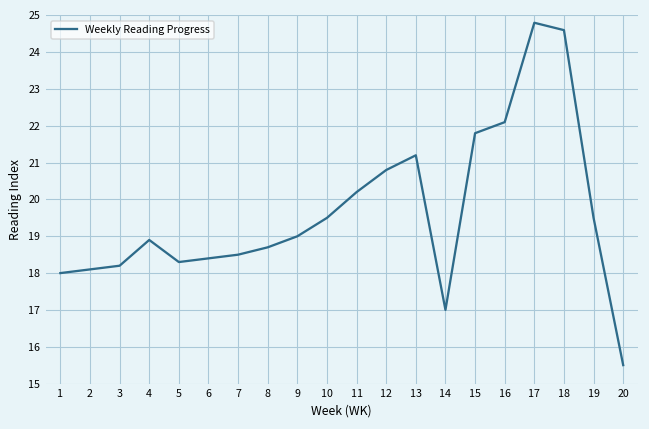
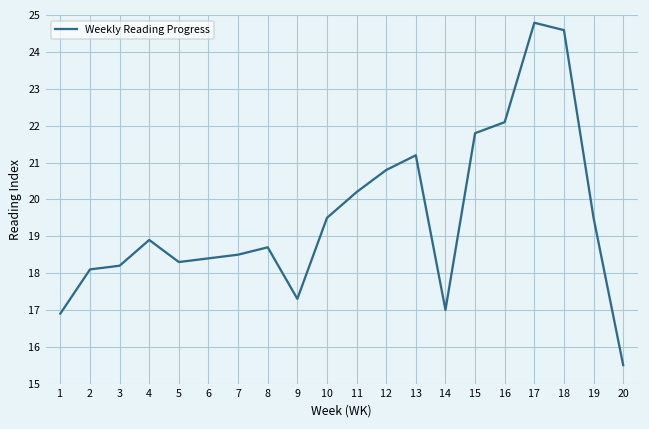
  {
-   "1": 18.0,
+   "1": 16.9,
    "2": 18.1,
    "3": 18.2,
    "4": 18.9,
    "5": 18.3,
    "6": 18.4,
    "7": 18.5,
    "8": 18.7,
-   "9": 19.0,
+   "9": 17.3,
    "10": 19.5,
    "11": 20.2,
    "12": 20.8,
    "13": 21.2,
    "14": 17.0,
    "15": 21.8,
    "16": 22.1,
    "17": 24.8,
    "18": 24.6,
    "19": 19.5,
    "20": 15.5
  }
